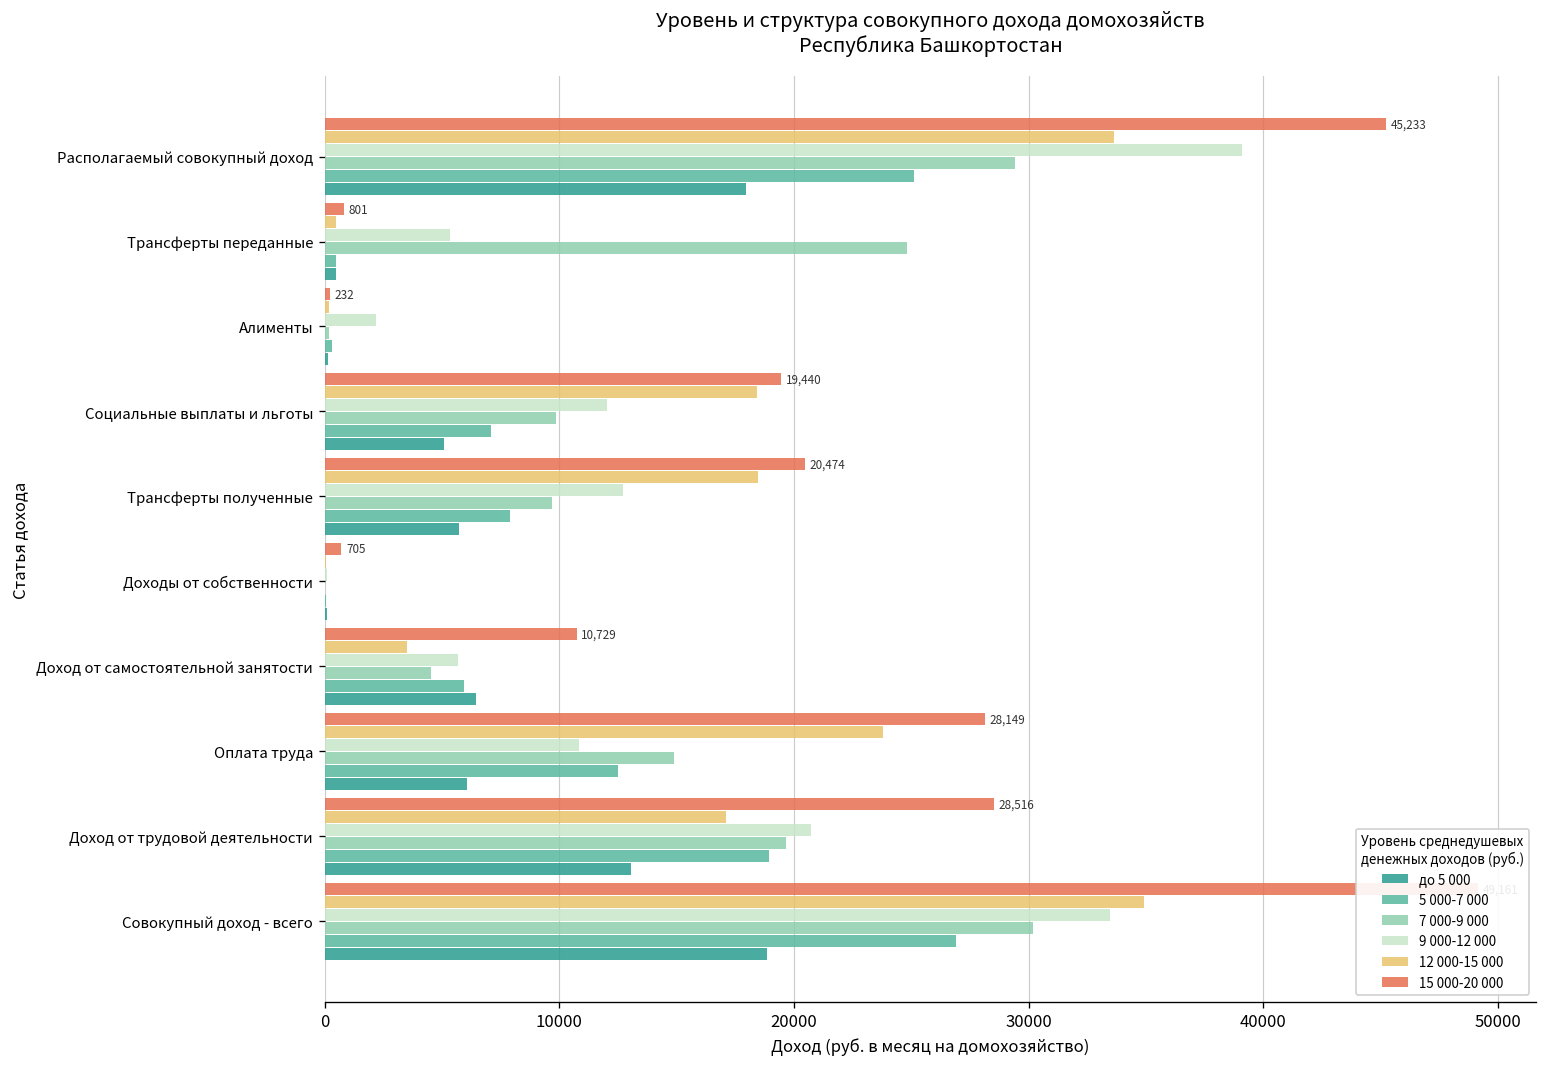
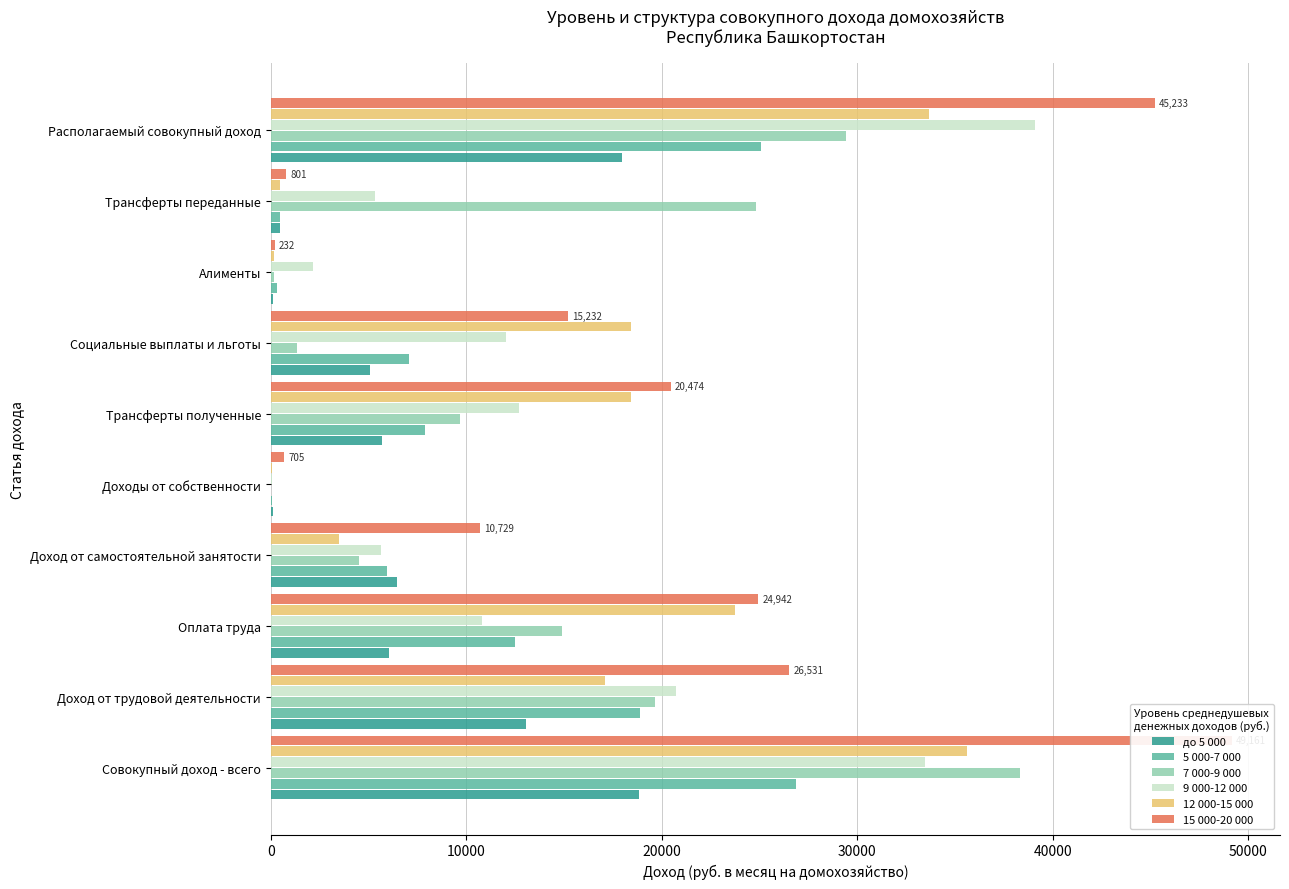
  {
    "7 000-9 000": {
      "Располагаемый совокупный доход": "29400",
      "Трансферты переданные": "24800",
      "Алименты": "200",
-     "Социальные выплаты и льготы": "9900",
+     "Социальные выплаты и льготы": "1400",
      "Трансферты полученные": "9700",
      "Доход от самостоятельной занятости": "4500",
      "Оплата труда": "14900",
      "Доход от трудовой деятельности": "19700",
-     "Совокупный доход - всего": "30200"
+     "Совокупный доход - всего": "38300"
    },
    "9 000-12 000": {
      "Располагаемый совокупный доход": "39100",
      "Трансферты переданные": "5300",
      "Алименты": "2200",
      "Социальные выплаты и льготы": "12000",
      "Трансферты полученные": "12700",
      "Доход от самостоятельной занятости": "5700",
      "Оплата труда": "10800",
      "Доход от трудовой деятельности": "20700",
      "Совокупный доход - всего": "33500"
    },
    "12 000-15 000": {
      "Располагаемый совокупный доход": "33700",
      "Трансферты переданные": "500",
      "Алименты": "200",
      "Социальные выплаты и льготы": "18400",
      "Трансферты полученные": "18500",
      "Доход от самостоятельной занятости": "3500",
      "Оплата труда": "23800",
      "Доход от трудовой деятельности": "17100",
-     "Совокупный доход - всего": "34900"
+     "Совокупный доход - всего": "35600"
    },
    "15 000-20 000": {
      "Располагаемый совокупный доход": "45,233",
      "Трансферты переданные": "801",
      "Алименты": "232",
-     "Социальные выплаты и льготы": "19,440",
+     "Социальные выплаты и льготы": "15,232",
      "Трансферты полученные": "20,474",
      "Доходы от собственности": "705",
      "Доход от самостоятельной занятости": "10,729",
-     "Оплата труда": "28,149",
-     "Доход от трудовой деятельности": "28,516"
+     "Оплата труда": "24,942",
+     "Доход от трудовой деятельности": "26,531"
    }
  }
